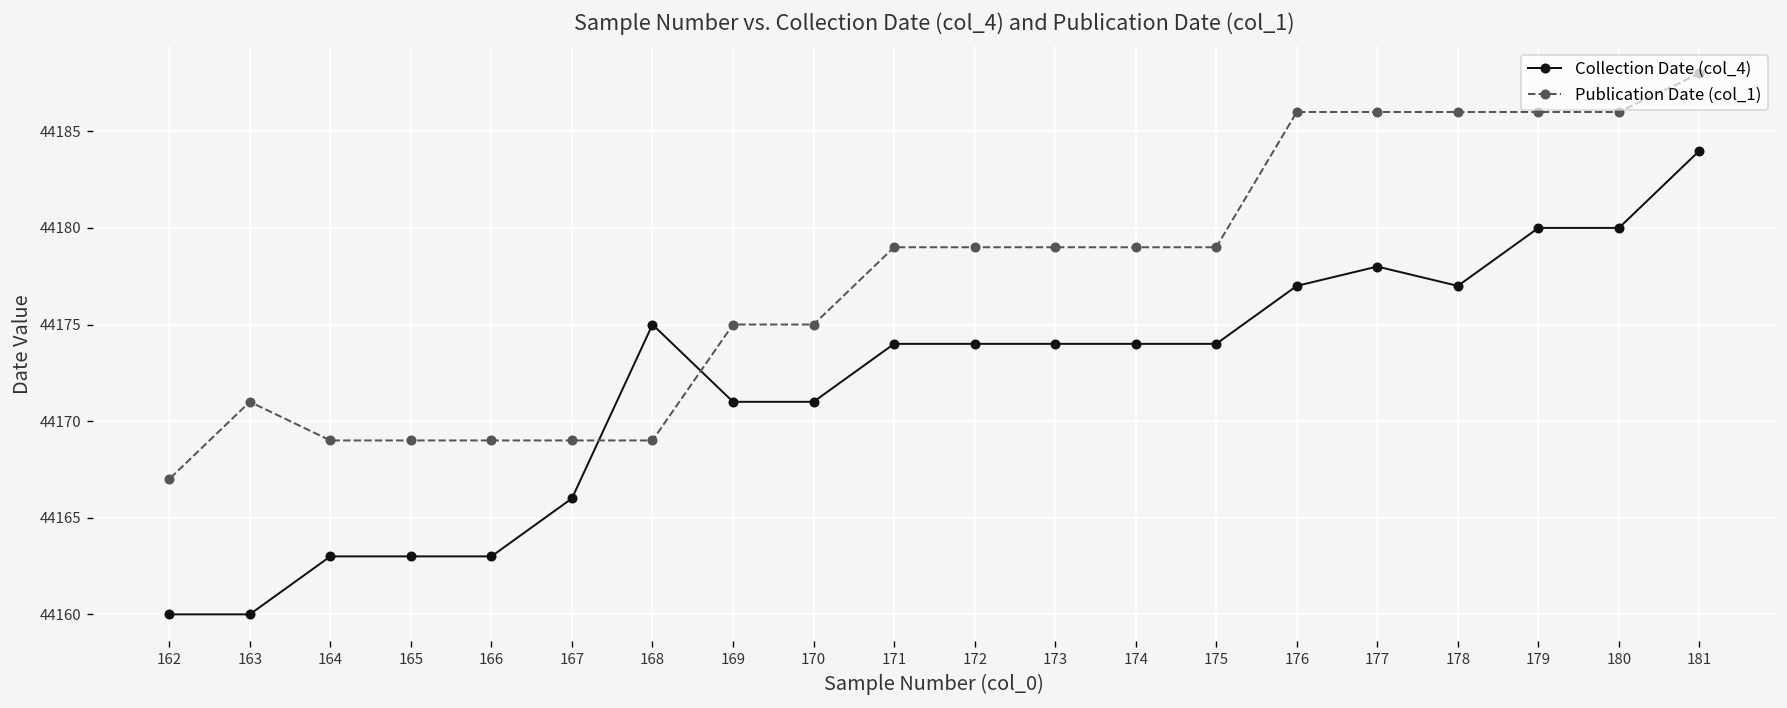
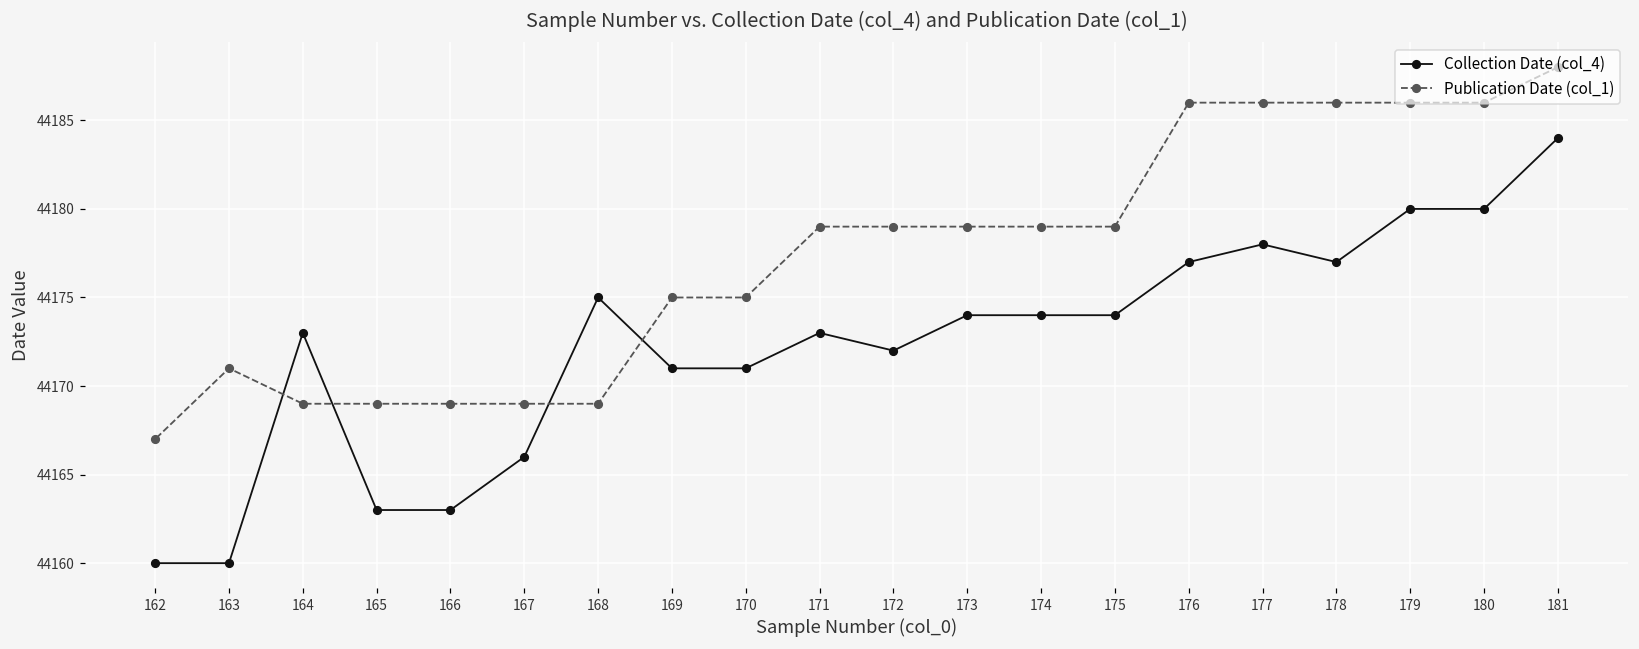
  {
    "Collection Date (col_4)": {
      "162": 44160,
      "163": 44160,
-     "164": 44163,
+     "164": 44173,
      "165": 44163,
      "166": 44163,
      "167": 44166,
      "168": 44175,
      "169": 44171,
      "170": 44171,
-     "171": 44174,
-     "172": 44174,
+     "171": 44173,
+     "172": 44172,
      "173": 44174,
      "174": 44174,
      "175": 44174,
      "176": 44177,
      "177": 44178,
      "178": 44177,
      "179": 44180,
      "180": 44180,
      "181": 44184
    },
    "Publication Date (col_1)": {
      "162": 44167,
      "163": 44171,
      "164": 44169,
      "165": 44169,
      "166": 44169,
      "167": 44169,
      "168": 44169,
      "169": 44175,
      "170": 44175,
      "171": 44179,
      "172": 44179,
      "173": 44179,
      "174": 44179,
      "175": 44179,
      "176": 44186,
      "177": 44186,
      "178": 44186,
      "179": 44186,
      "180": 44186
    }
  }
